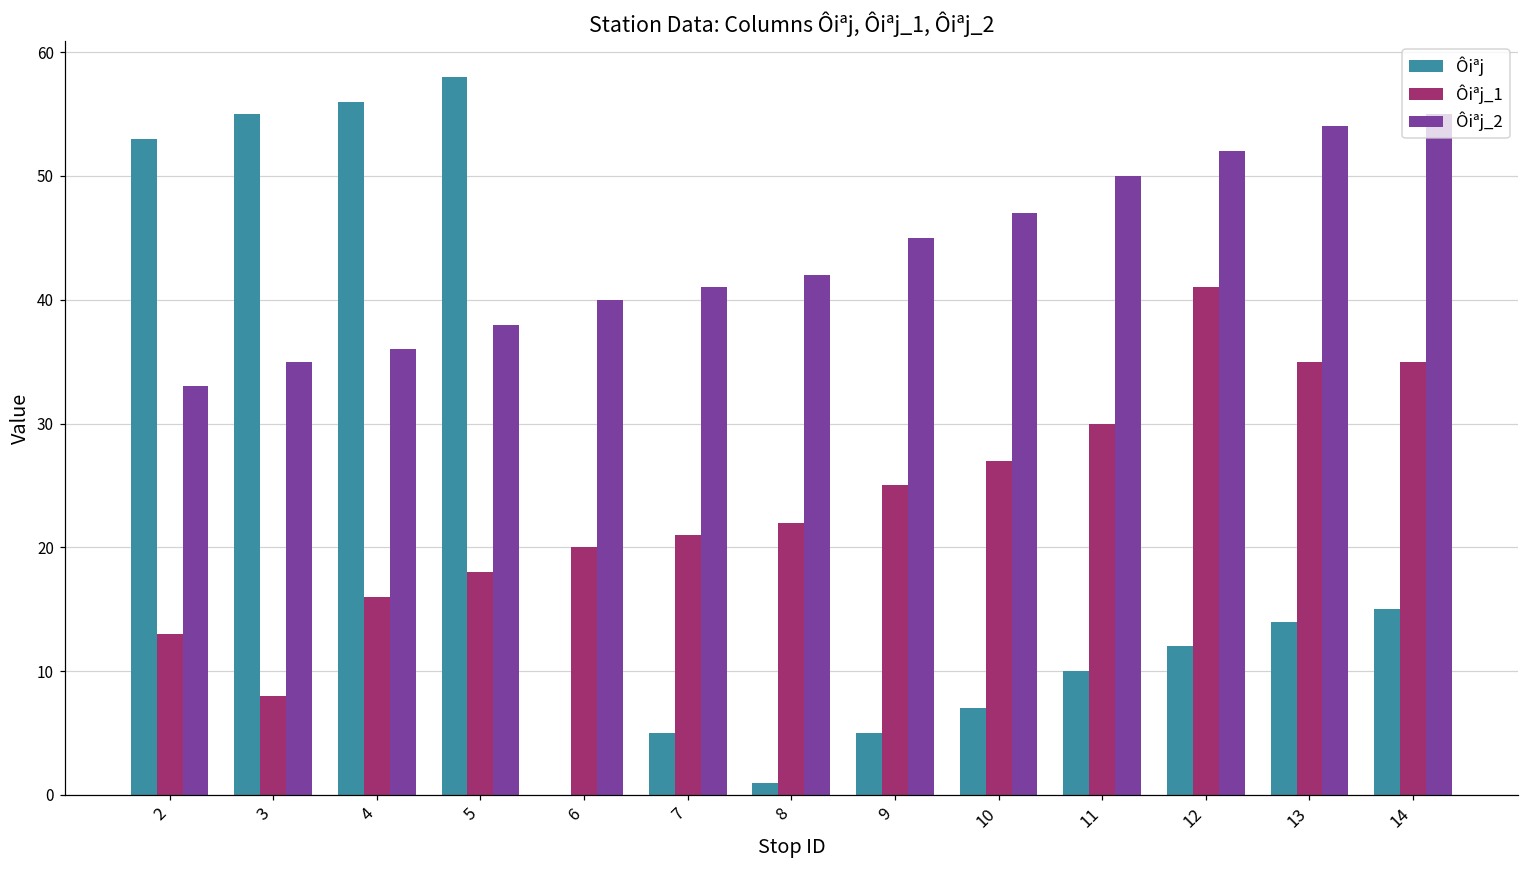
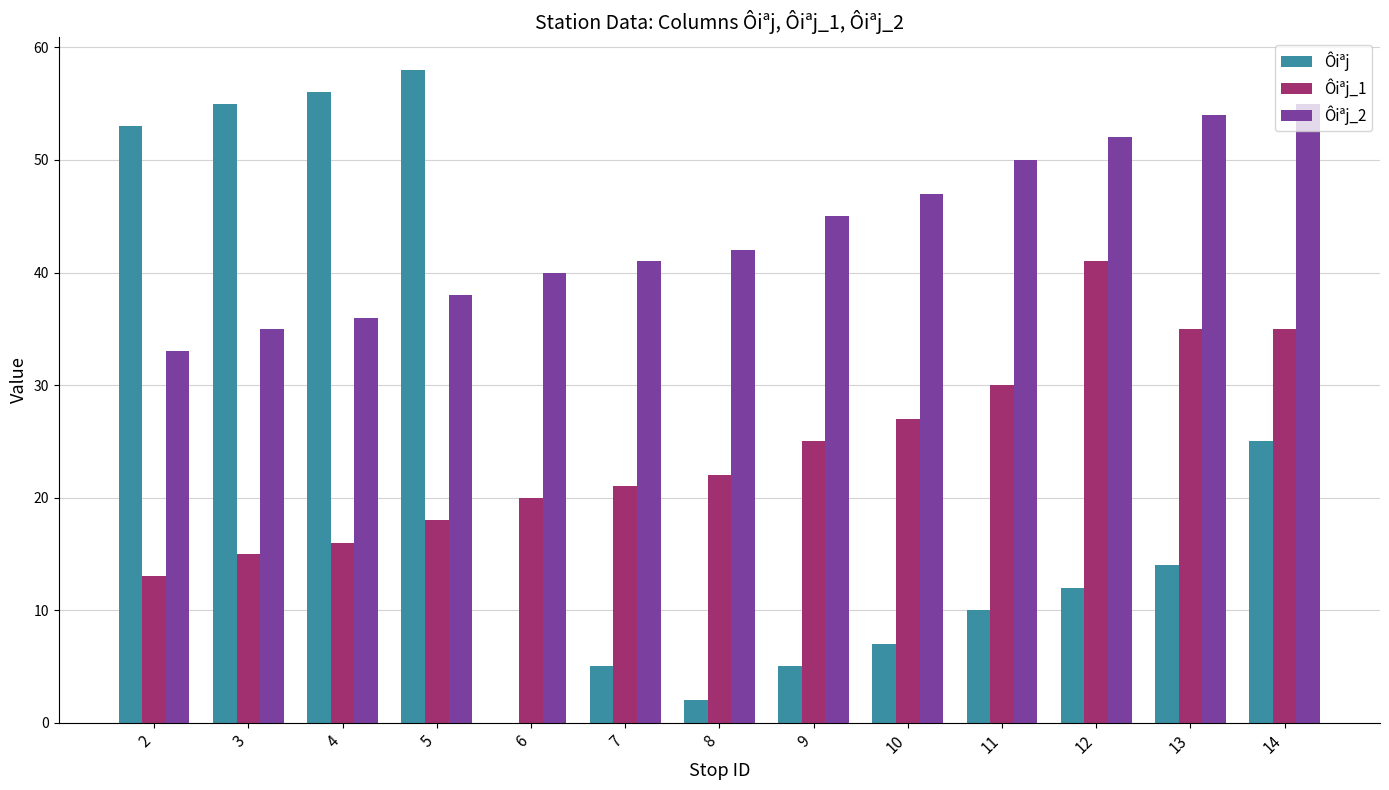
  {
    "Ôiªj": {
      "2": 53,
      "3": 55,
      "4": 56,
      "5": 58,
      "6": 0,
      "7": 5,
-     "8": 1,
+     "8": 2,
      "9": 5,
      "10": 7,
      "11": 10,
      "12": 12,
      "13": 14,
-     "14": 15
+     "14": 25
    },
    "Ôiªj_1": {
      "2": 13,
-     "3": 8,
+     "3": 15,
      "4": 16,
      "5": 18,
      "6": 20,
      "7": 21,
      "8": 22,
      "9": 25,
      "10": 27,
      "11": 30,
      "12": 41,
      "13": 35,
      "14": 35
    },
    "Ôiªj_2": {
      "2": 33,
      "3": 35,
      "4": 36,
      "5": 38,
      "6": 40,
      "7": 41,
      "8": 42,
      "9": 45,
      "10": 47,
      "11": 50,
      "12": 52,
      "13": 54
    }
  }
